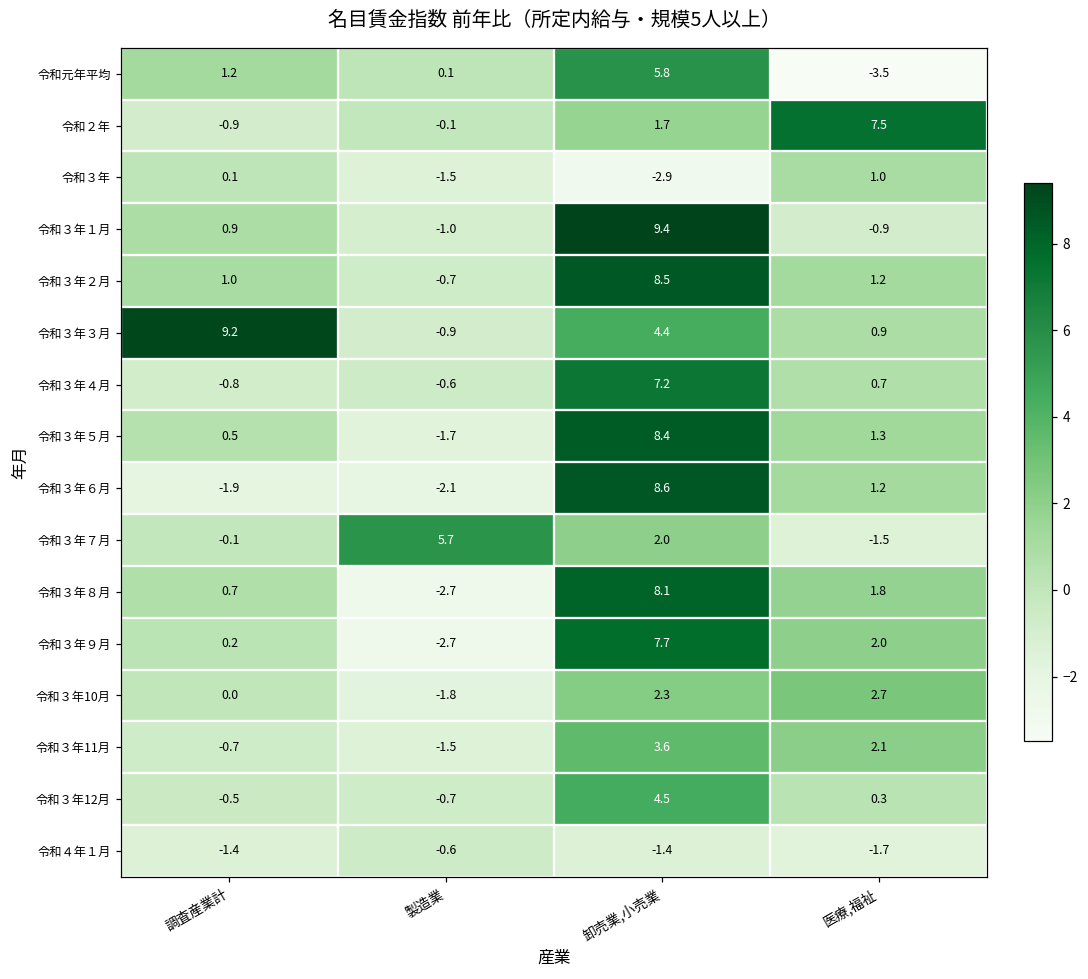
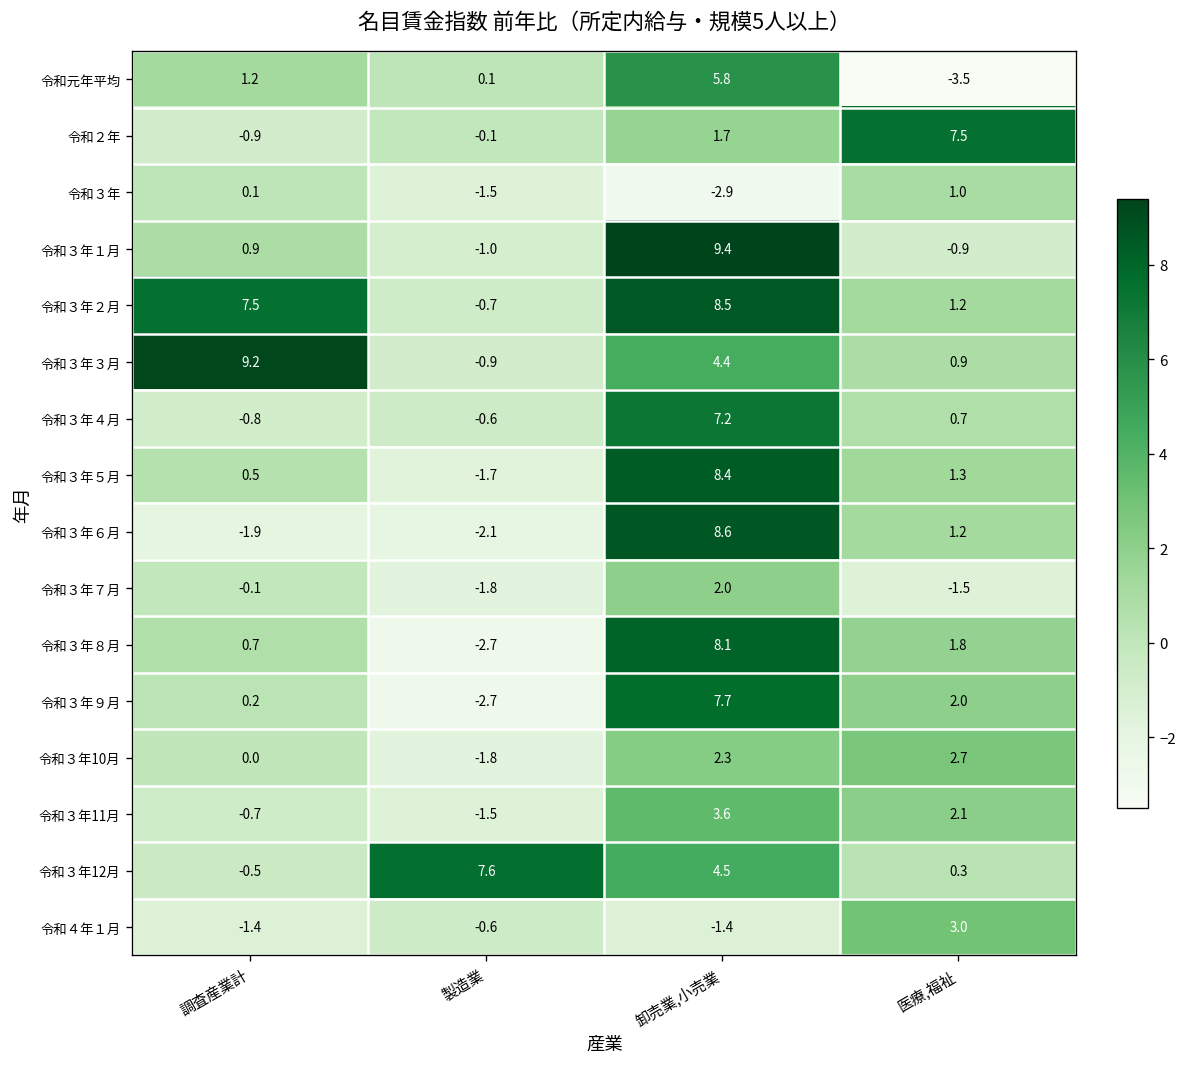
  {
    "令和元年平均": {
      "調査産業計": 1.2,
      "製造業": 0.1,
      "卸売業,小売業": 5.8,
      "医療,福祉": -3.5
    },
    "令和２年": {
      "調査産業計": -0.9,
      "製造業": -0.1,
      "卸売業,小売業": 1.7,
      "医療,福祉": 7.5
    },
    "令和３年": {
      "調査産業計": 0.1,
      "製造業": -1.5,
      "卸売業,小売業": -2.9,
      "医療,福祉": 1.0
    },
    "令和３年１月": {
      "調査産業計": 0.9,
      "製造業": -1.0,
      "卸売業,小売業": 9.4,
      "医療,福祉": -0.9
    },
    "令和３年２月": {
-     "調査産業計": 1.0,
+     "調査産業計": 7.5,
      "製造業": -0.7,
      "卸売業,小売業": 8.5,
      "医療,福祉": 1.2
    },
    "令和３年３月": {
      "調査産業計": 9.2,
      "製造業": -0.9,
      "卸売業,小売業": 4.4,
      "医療,福祉": 0.9
    },
    "令和３年４月": {
      "調査産業計": -0.8,
      "製造業": -0.6,
      "卸売業,小売業": 7.2,
      "医療,福祉": 0.7
    },
    "令和３年５月": {
      "調査産業計": 0.5,
      "製造業": -1.7,
      "卸売業,小売業": 8.4,
      "医療,福祉": 1.3
    },
    "令和３年６月": {
      "調査産業計": -1.9,
      "製造業": -2.1,
      "卸売業,小売業": 8.6,
      "医療,福祉": 1.2
    },
    "令和３年７月": {
      "調査産業計": -0.1,
-     "製造業": 5.7,
+     "製造業": -1.8,
      "卸売業,小売業": 2.0,
      "医療,福祉": -1.5
    },
    "令和３年８月": {
      "調査産業計": 0.7,
      "製造業": -2.7,
      "卸売業,小売業": 8.1,
      "医療,福祉": 1.8
    },
    "令和３年９月": {
      "調査産業計": 0.2,
      "製造業": -2.7,
      "卸売業,小売業": 7.7,
      "医療,福祉": 2.0
    },
    "令和３年10月": {
      "調査産業計": 0.0,
      "製造業": -1.8,
      "卸売業,小売業": 2.3,
      "医療,福祉": 2.7
    },
    "令和３年11月": {
      "調査産業計": -0.7,
      "製造業": -1.5,
      "卸売業,小売業": 3.6,
      "医療,福祉": 2.1
    },
    "令和３年12月": {
      "調査産業計": -0.5,
-     "製造業": -0.7,
+     "製造業": 7.6,
      "卸売業,小売業": 4.5,
      "医療,福祉": 0.3
    },
    "令和４年１月": {
      "調査産業計": -1.4,
      "製造業": -0.6,
      "卸売業,小売業": -1.4,
-     "医療,福祉": -1.7
+     "医療,福祉": 3.0
    }
  }
